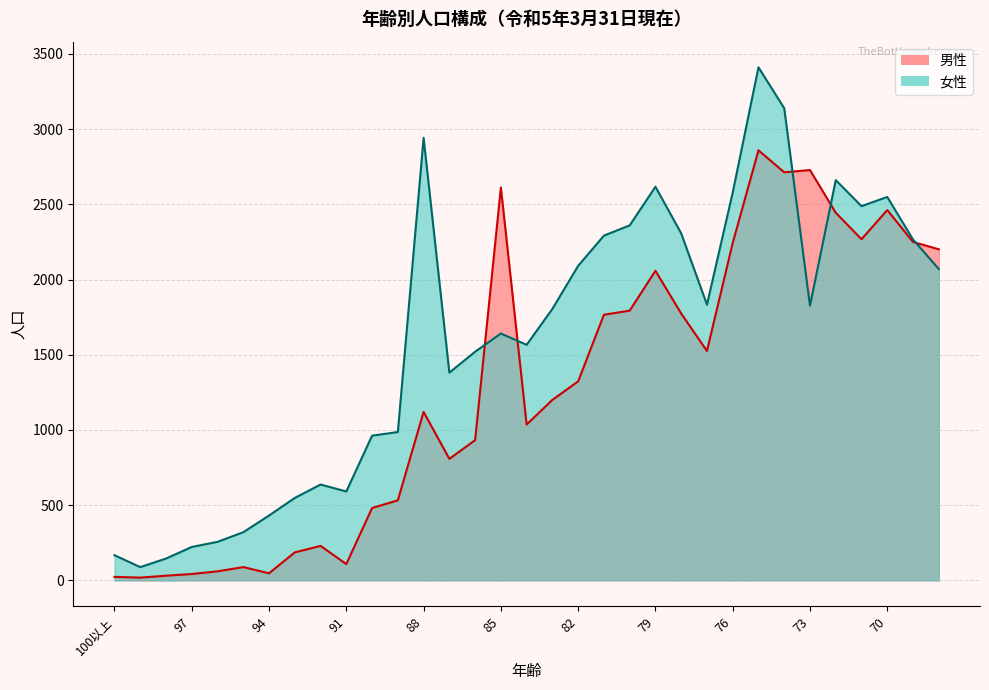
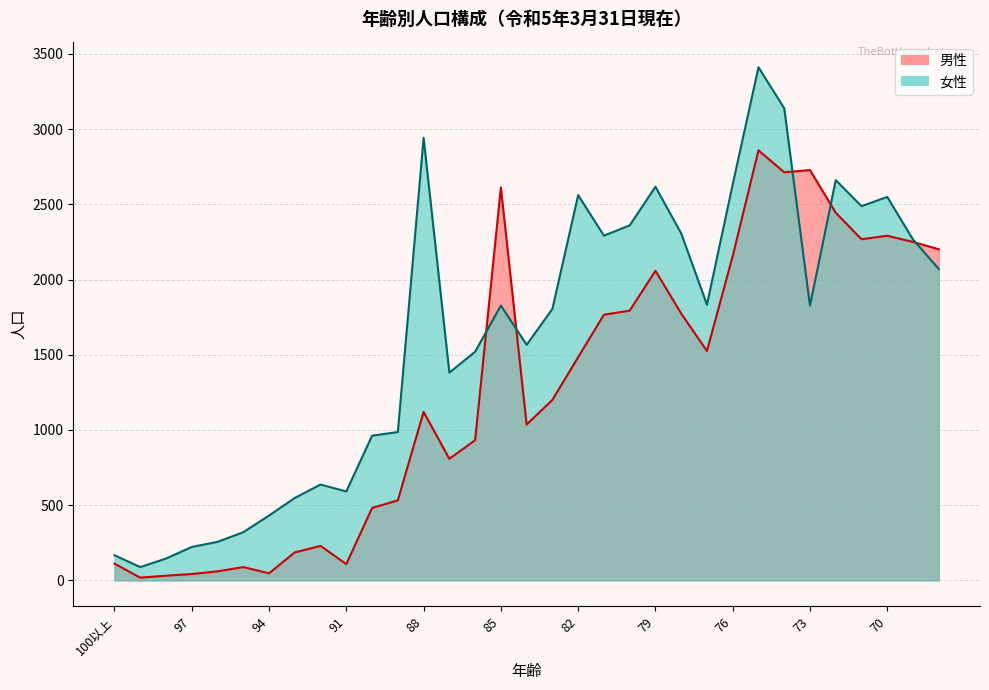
  {
    "男性": {
-     "100以上": 20,
+     "100以上": 110,
      "97": 40,
      "94": 50,
      "91": 110,
      "88": 1120,
      "85": 2610,
-     "82": 1320,
+     "82": 1480,
      "79": 2060,
-     "76": 2240,
+     "76": 2160,
      "73": 2730,
-     "70": 2460
+     "70": 2290
    },
    "女性": {
      "100以上": 170,
      "97": 220,
      "94": 430,
      "91": 590,
      "88": 2940,
-     "85": 1640,
-     "82": 2090,
+     "85": 1830,
+     "82": 2560,
      "79": 2620,
-     "76": 2580,
+     "76": 2630,
      "73": 1830,
      "70": 2550
    }
  }
